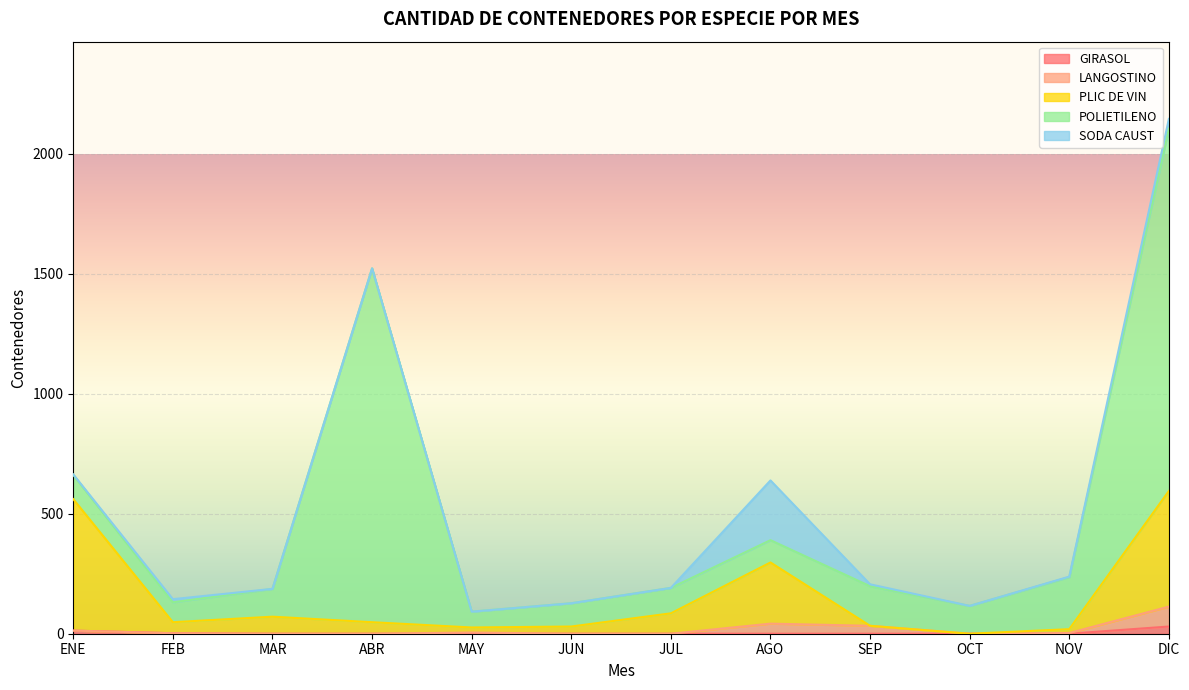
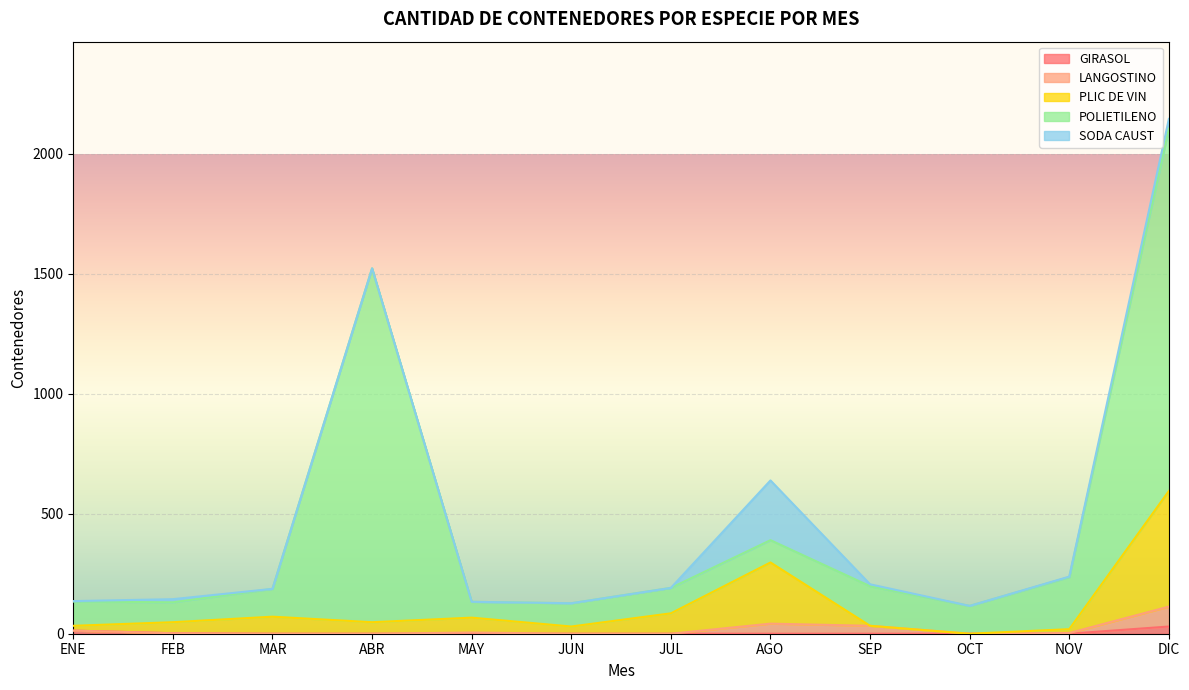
  {
    "PLIC DE VIN": {
-     "ENE": 550,
+     "ENE": 20,
      "FEB": 50,
      "MAR": 70,
      "ABR": 50,
-     "MAY": 20,
+     "MAY": 60,
      "JUN": 30,
      "JUL": 90,
      "AGO": 260,
      "NOV": 20,
      "DIC": 480
    },
    "POLIETILENO": {
      "FEB": 80,
      "AGO": 90,
      "DIC": 1510
    },
    "SODA CAUST": {
      "FEB": 10,
      "AGO": 250,
      "DIC": 40
    }
  }
